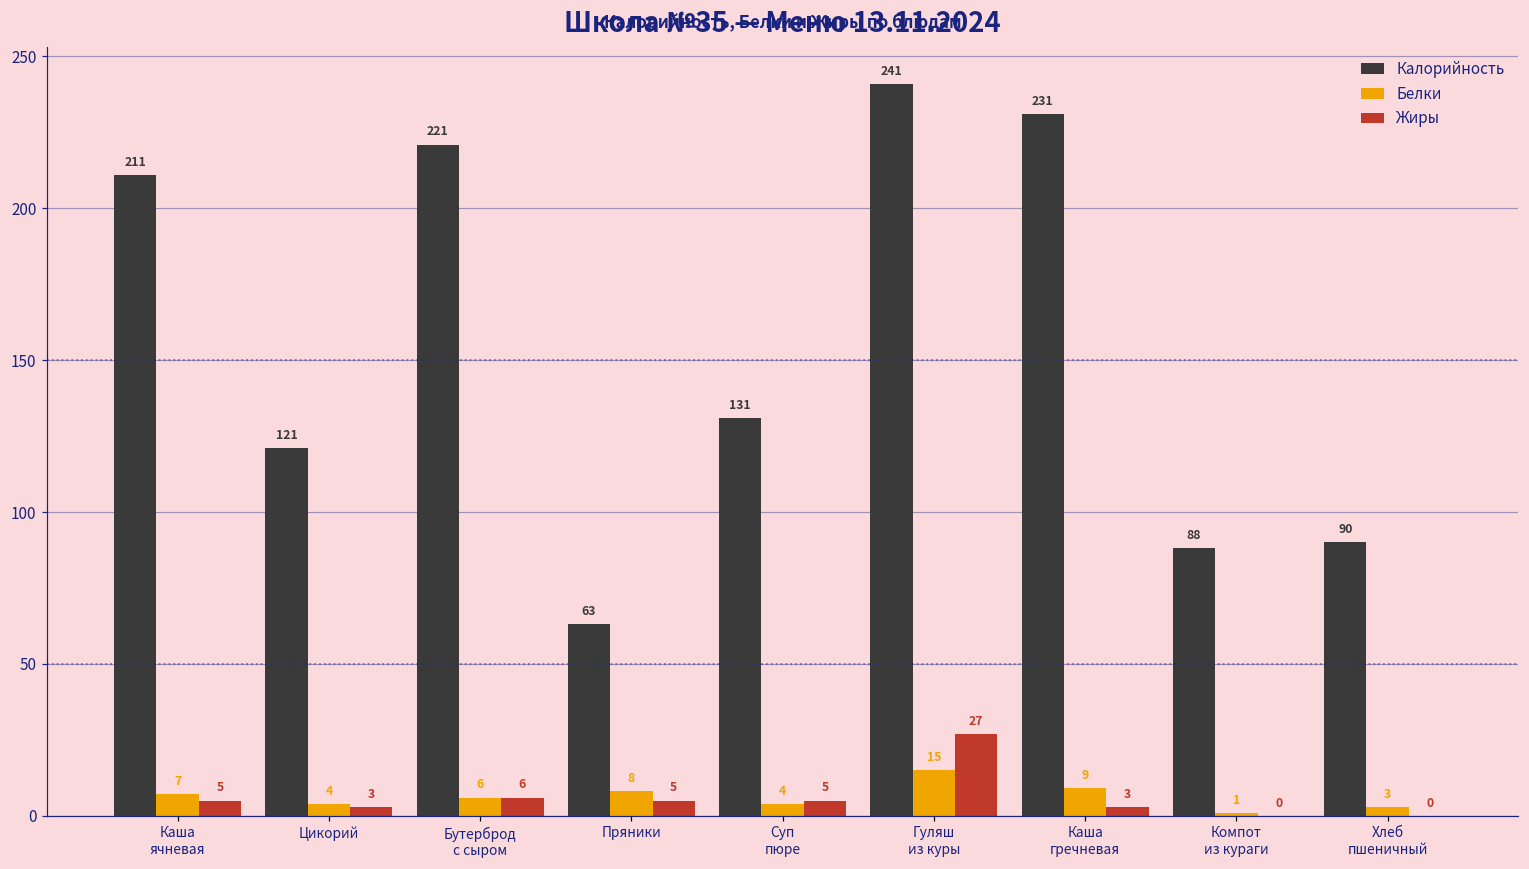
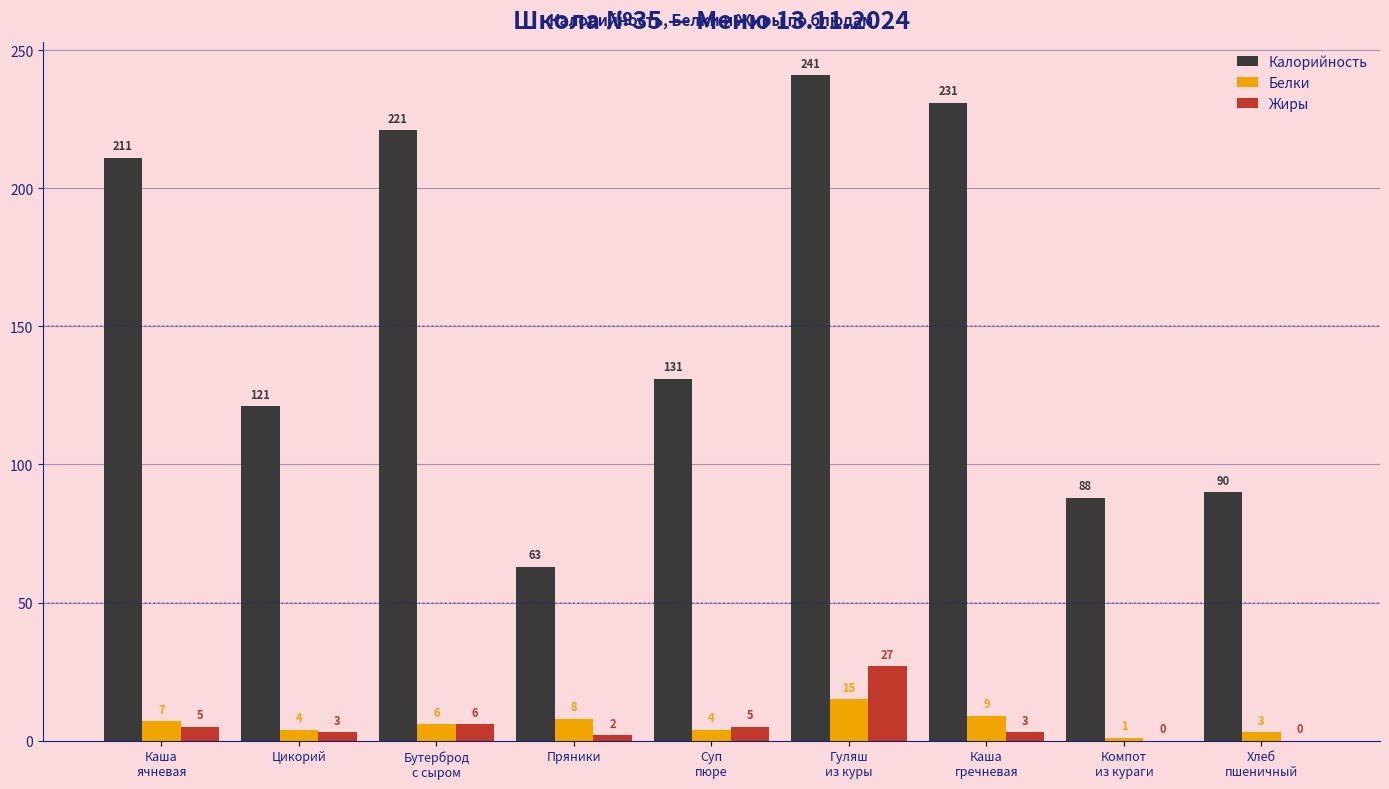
  {
    "Калорийность": {
      "Каша ячневая": 211,
      "Цикорий": 121,
      "Бутерброд с сыром": 221,
      "Пряники": 63,
      "Суп пюре": 131,
      "Гуляш из куры": 241,
      "Каша гречневая": 231,
      "Компот из кураги": 88,
      "Хлеб пшеничный": 90
    },
    "Белки": {
      "Каша ячневая": 7,
      "Цикорий": 4,
      "Бутерброд с сыром": 6,
      "Пряники": 8,
      "Суп пюре": 4,
      "Гуляш из куры": 15,
      "Каша гречневая": 9,
      "Компот из кураги": 1,
      "Хлеб пшеничный": 3
    },
    "Жиры": {
      "Каша ячневая": 5,
      "Цикорий": 3,
      "Бутерброд с сыром": 6,
-     "Пряники": 5,
+     "Пряники": 2,
      "Суп пюре": 5,
      "Гуляш из куры": 27,
      "Каша гречневая": 3,
      "Компот из кураги": 0,
      "Хлеб пшеничный": 0
    }
  }
